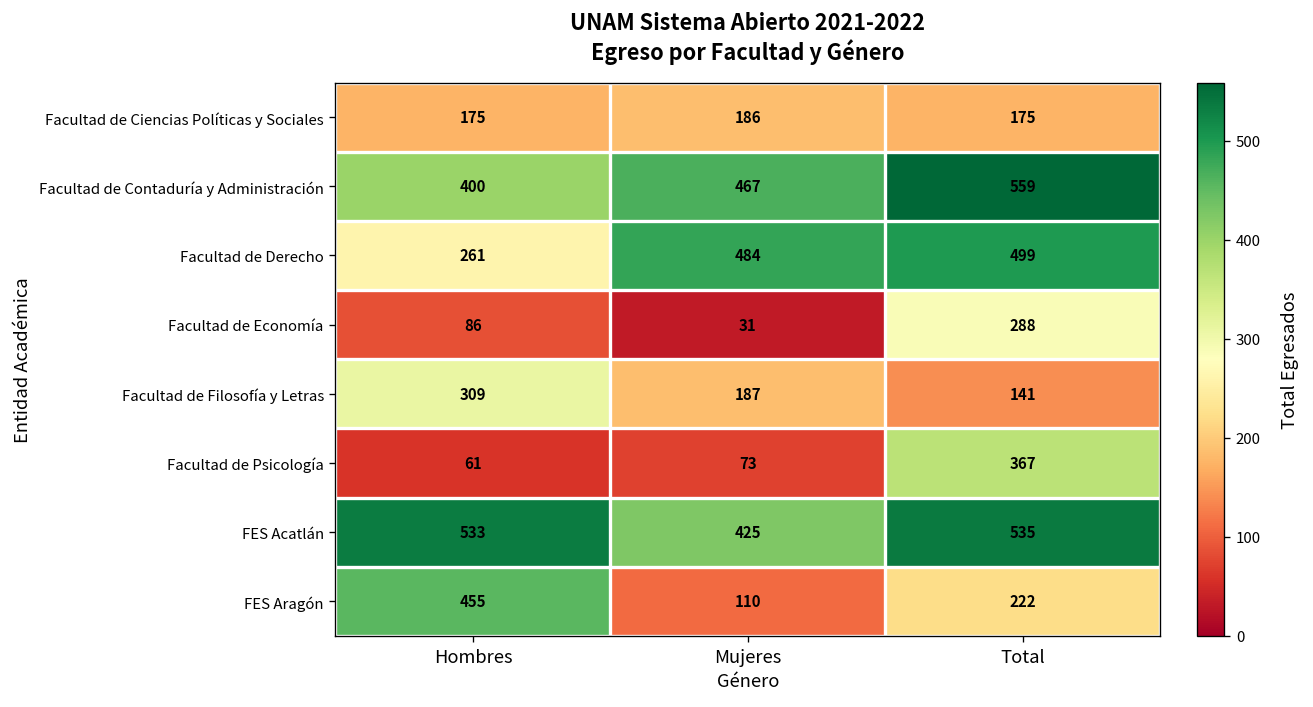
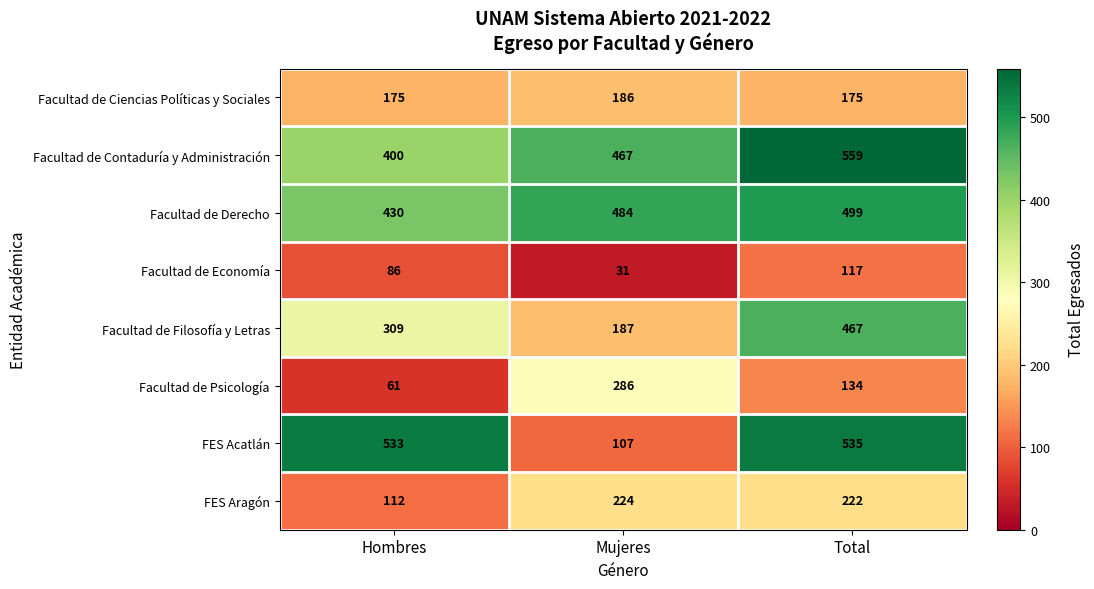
  {
    "Facultad de Ciencias Políticas y Sociales": {
      "Hombres": 175,
      "Mujeres": 186,
      "Total": 175
    },
    "Facultad de Contaduría y Administración": {
      "Hombres": 400,
      "Mujeres": 467,
      "Total": 559
    },
    "Facultad de Derecho": {
-     "Hombres": 261,
+     "Hombres": 430,
      "Mujeres": 484,
      "Total": 499
    },
    "Facultad de Economía": {
      "Hombres": 86,
      "Mujeres": 31,
-     "Total": 288
+     "Total": 117
    },
    "Facultad de Filosofía y Letras": {
      "Hombres": 309,
      "Mujeres": 187,
-     "Total": 141
+     "Total": 467
    },
    "Facultad de Psicología": {
      "Hombres": 61,
-     "Mujeres": 73,
-     "Total": 367
+     "Mujeres": 286,
+     "Total": 134
    },
    "FES Acatlán": {
      "Hombres": 533,
-     "Mujeres": 425,
+     "Mujeres": 107,
      "Total": 535
    },
    "FES Aragón": {
-     "Hombres": 455,
-     "Mujeres": 110,
+     "Hombres": 112,
+     "Mujeres": 224,
      "Total": 222
    }
  }
